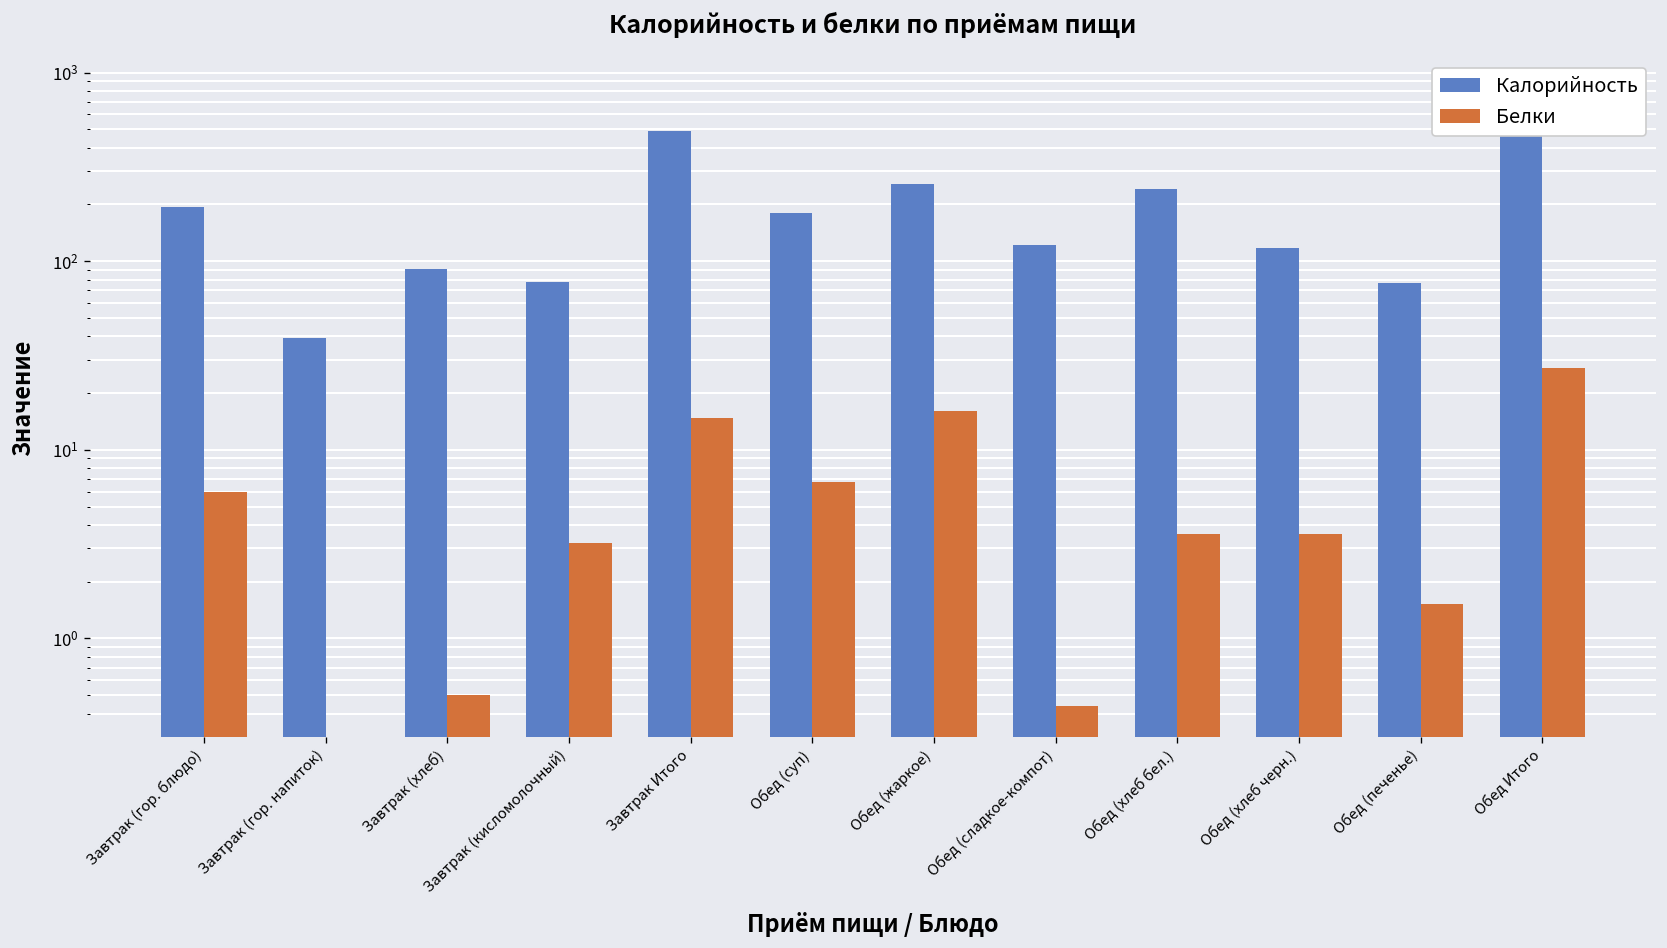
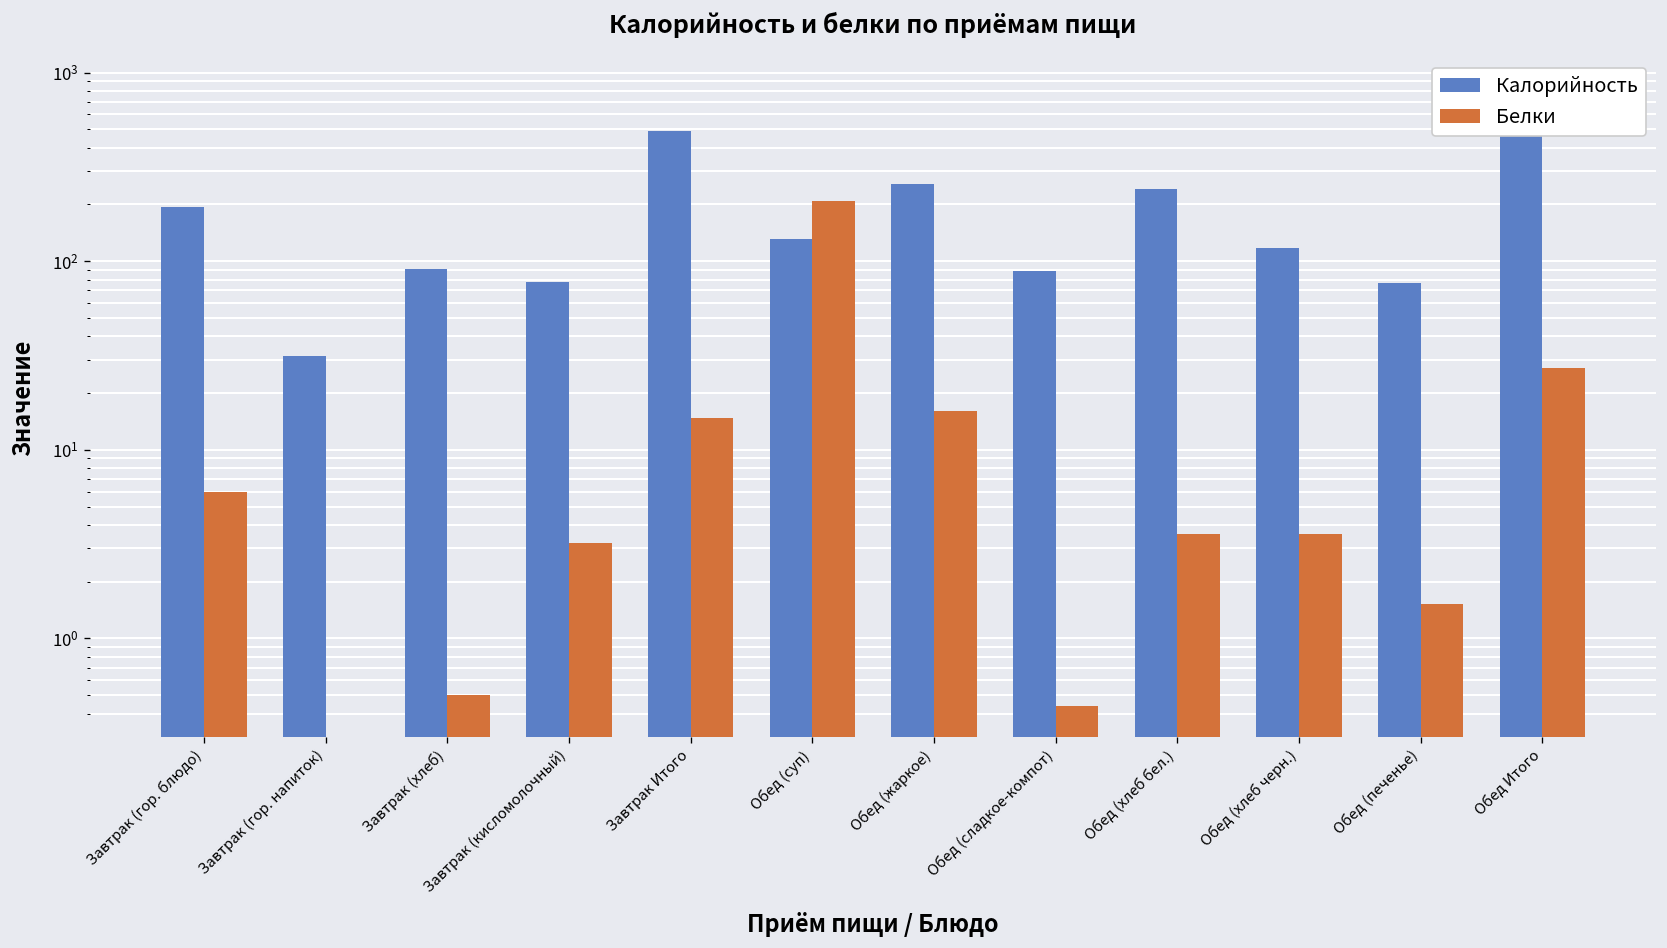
  {
    "Калорийность": {
      "Завтрак (гор. блюдо)": 190,
-     "Завтрак (гор. напиток)": 39,
+     "Завтрак (гор. напиток)": 32,
      "Завтрак (хлеб)": 90,
      "Завтрак (кисломолочный)": 80,
      "Завтрак Итого": 490,
-     "Обед (суп)": 180,
+     "Обед (суп)": 130,
      "Обед (жаркое)": 260,
-     "Обед (сладкое-компот)": 120,
+     "Обед (сладкое-компот)": 90,
      "Обед (хлеб бел.)": 240,
      "Обед (хлеб черн.)": 120,
      "Обед (печенье)": 80
    },
    "Белки": {
      "Завтрак (гор. блюдо)": 6.0,
      "Завтрак (хлеб)": 0.5,
      "Завтрак (кисломолочный)": 3.2,
      "Завтрак Итого": 15,
-     "Обед (суп)": 6.8,
+     "Обед (суп)": 210,
      "Обед (жаркое)": 16,
      "Обед (сладкое-компот)": 0.44,
      "Обед (хлеб бел.)": 3.6,
      "Обед (хлеб черн.)": 3.6,
      "Обед (печенье)": 1.5,
      "Обед Итого": 27
    }
  }
